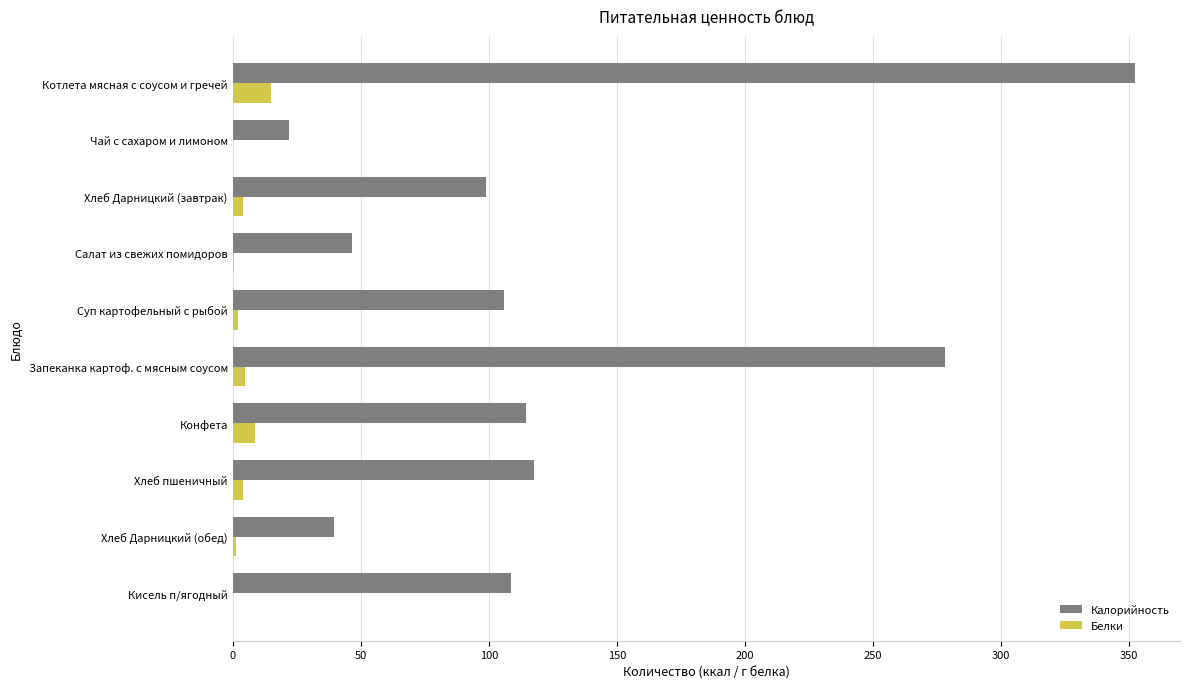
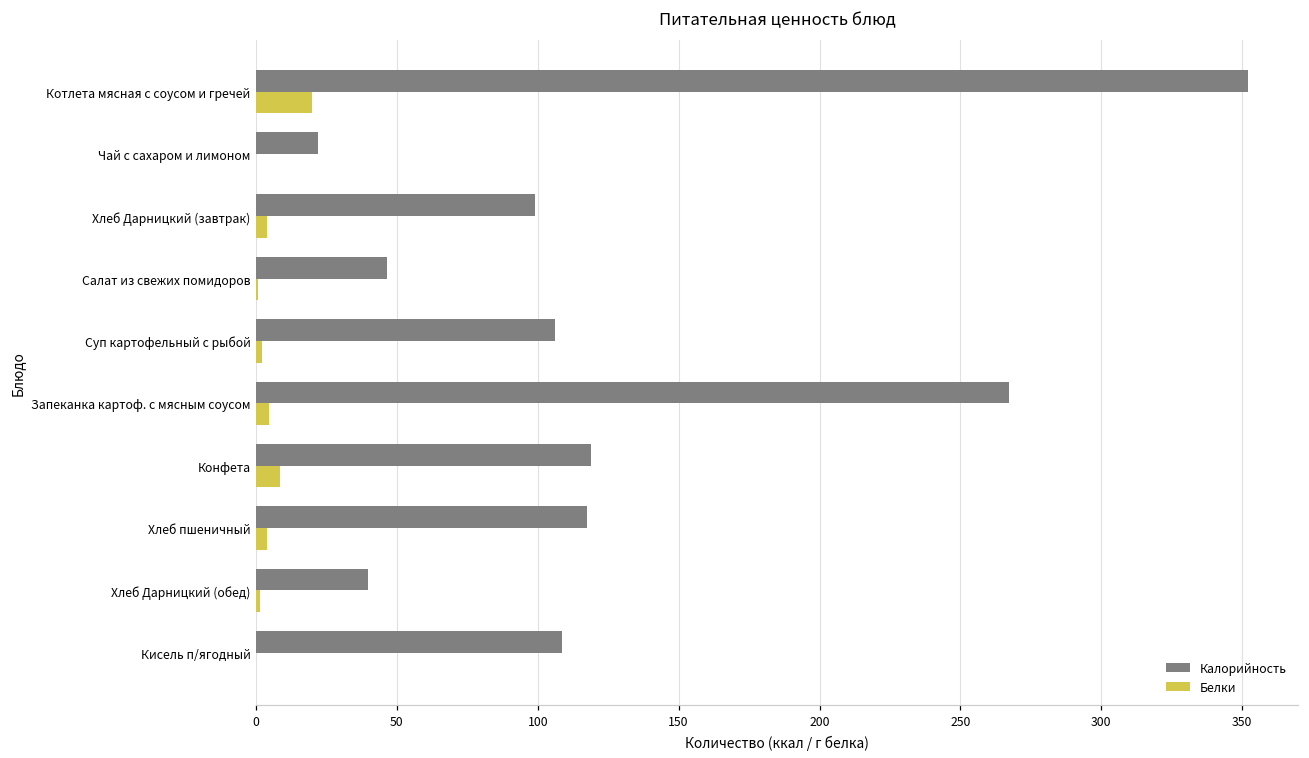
  {
    "Калорийность": {
      "Котлета мясная с соусом и гречей": 352,
      "Чай с сахаром и лимоном": 22,
      "Хлеб Дарницкий (завтрак)": 99,
      "Салат из свежих помидоров": 47,
      "Суп картофельный с рыбой": 106,
-     "Запеканка картоф. с мясным соусом": 278,
-     "Конфета": 115,
+     "Запеканка картоф. с мясным соусом": 267,
+     "Конфета": 119,
      "Хлеб пшеничный": 118,
      "Хлеб Дарницкий (обед)": 40,
      "Кисель п/ягодный": 109
    },
    "Белки": {
-     "Котлета мясная с соусом и гречей": 15,
+     "Котлета мясная с соусом и гречей": 20,
      "Хлеб Дарницкий (завтрак)": 4,
      "Суп картофельный с рыбой": 2,
      "Запеканка картоф. с мясным соусом": 5,
      "Конфета": 9,
      "Хлеб пшеничный": 4,
      "Хлеб Дарницкий (обед)": 1
    }
  }
